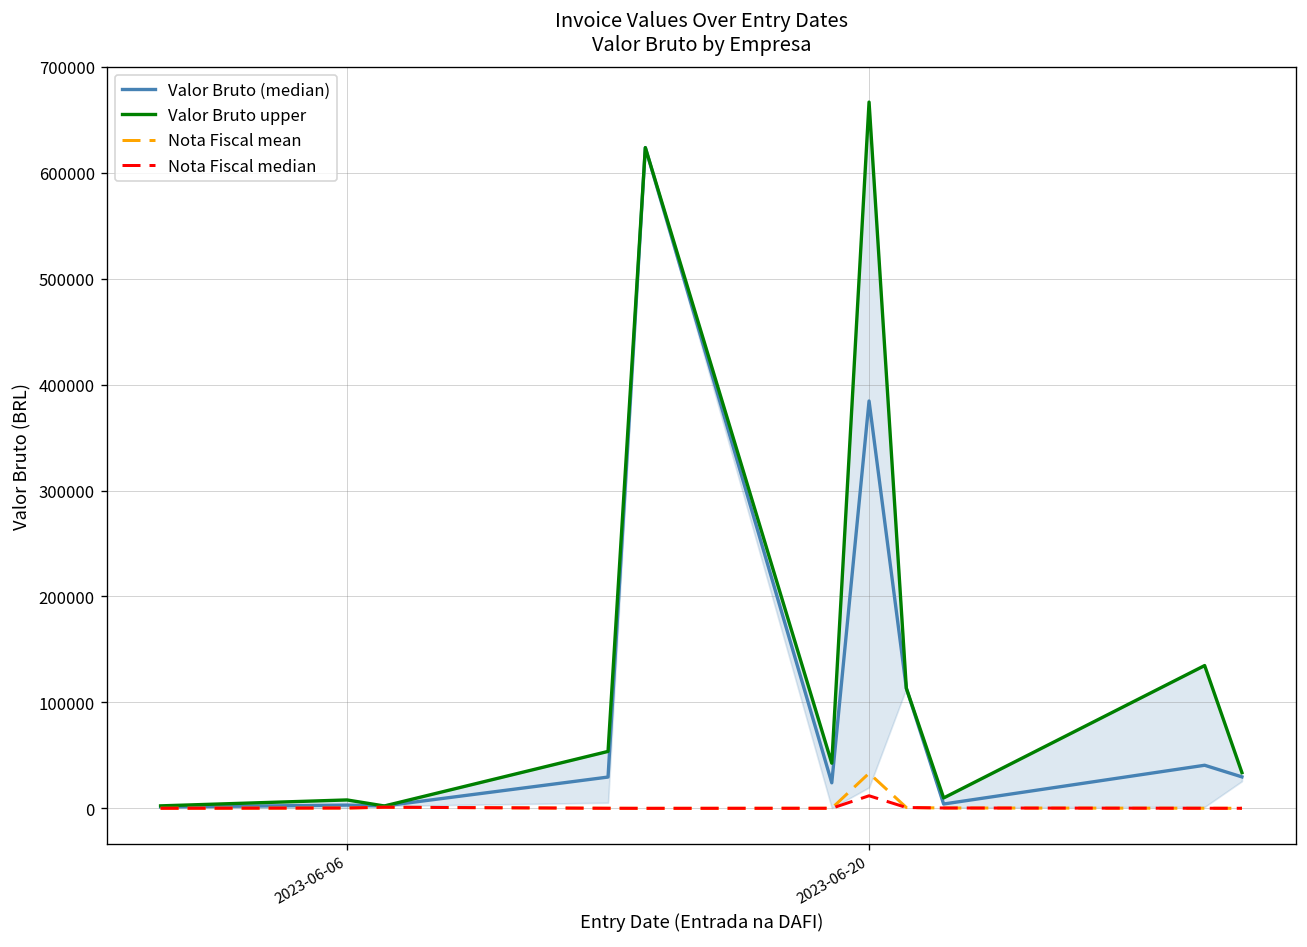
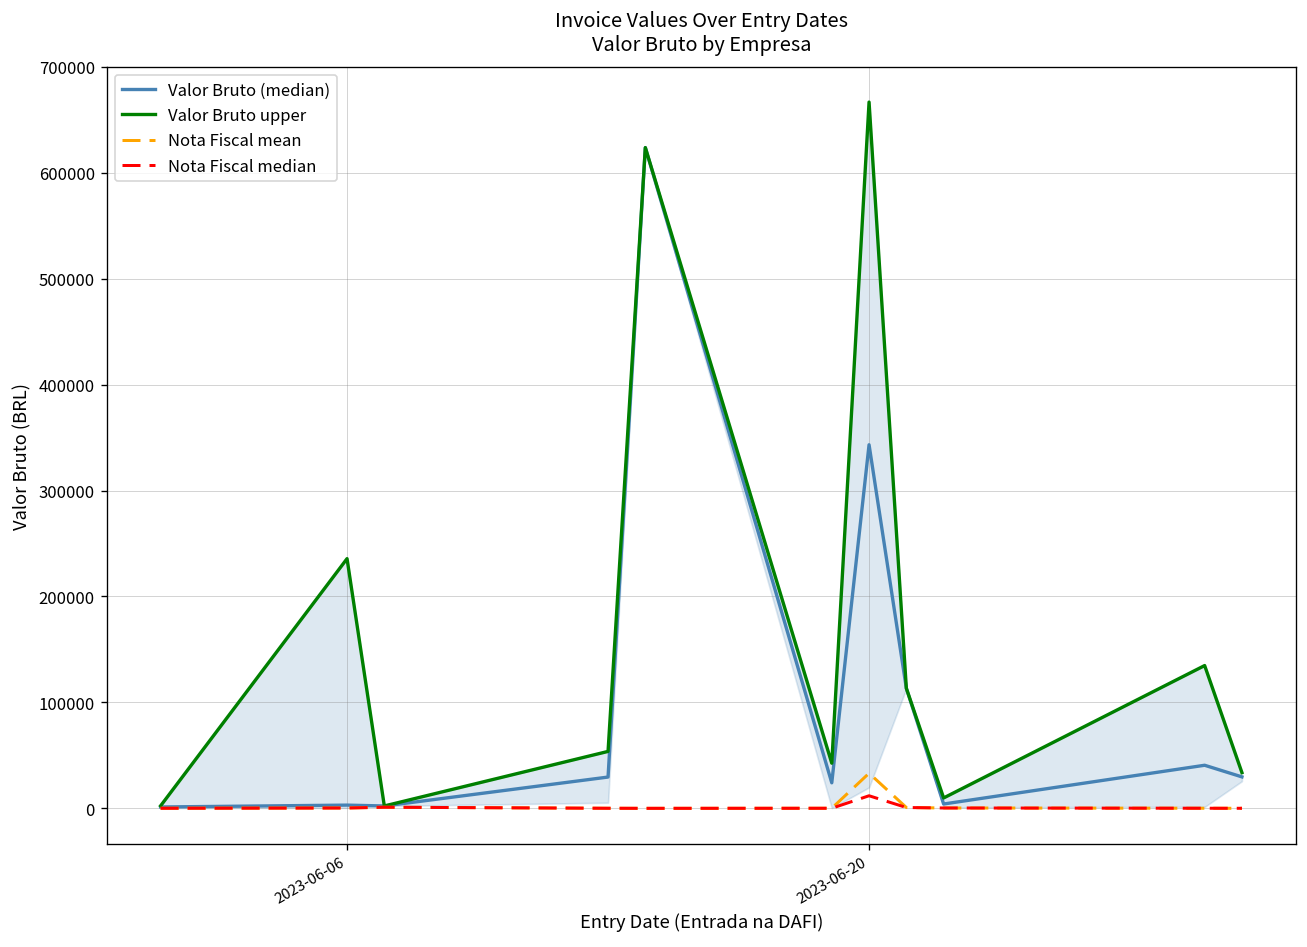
  {
    "Valor Bruto (median)": {
-     "2023-06-20": 380000
+     "2023-06-20": 340000
    },
    "Valor Bruto upper": {
-     "2023-06-06": 10000,
+     "2023-06-06": 240000,
      "2023-06-20": 670000
    },
    "Nota Fiscal mean": {
      "2023-06-20": 30000
    },
    "Nota Fiscal median": {
      "2023-06-20": 10000
    }
  }
